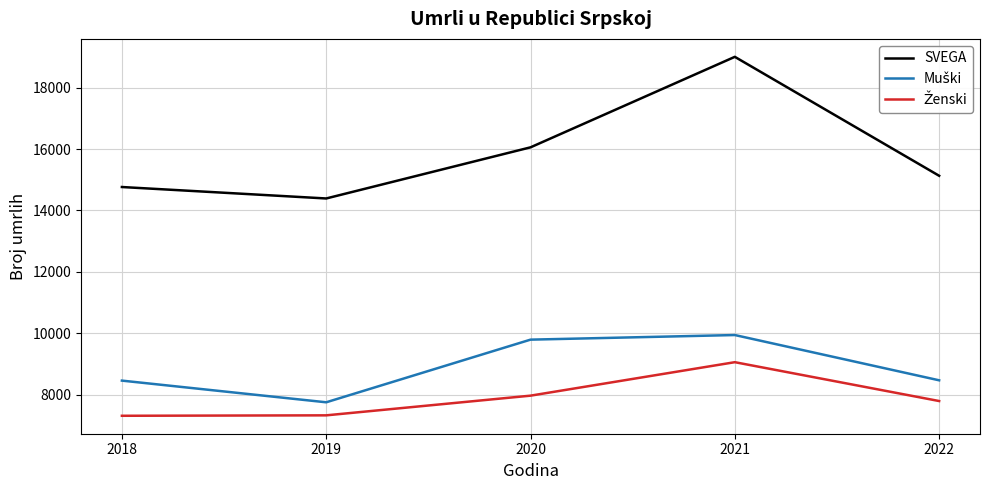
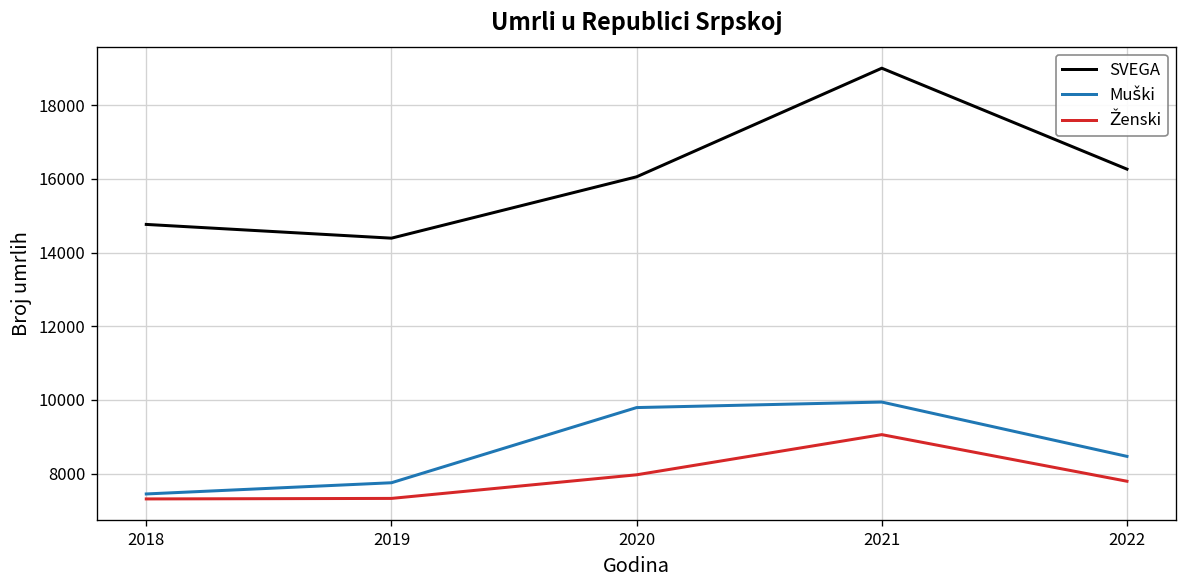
  {
    "SVEGA": {
      "2018": 14800,
      "2019": 14400,
      "2020": 16100,
      "2021": 19000,
-     "2022": 15100
+     "2022": 16300
    },
    "Muški": {
-     "2018": 8500,
+     "2018": 7400,
      "2019": 7800,
      "2020": 9800,
      "2021": 9900,
      "2022": 8500
    },
    "Ženski": {
      "2018": 7300,
      "2019": 7300,
      "2020": 8000,
      "2021": 9100,
      "2022": 7800
    }
  }
